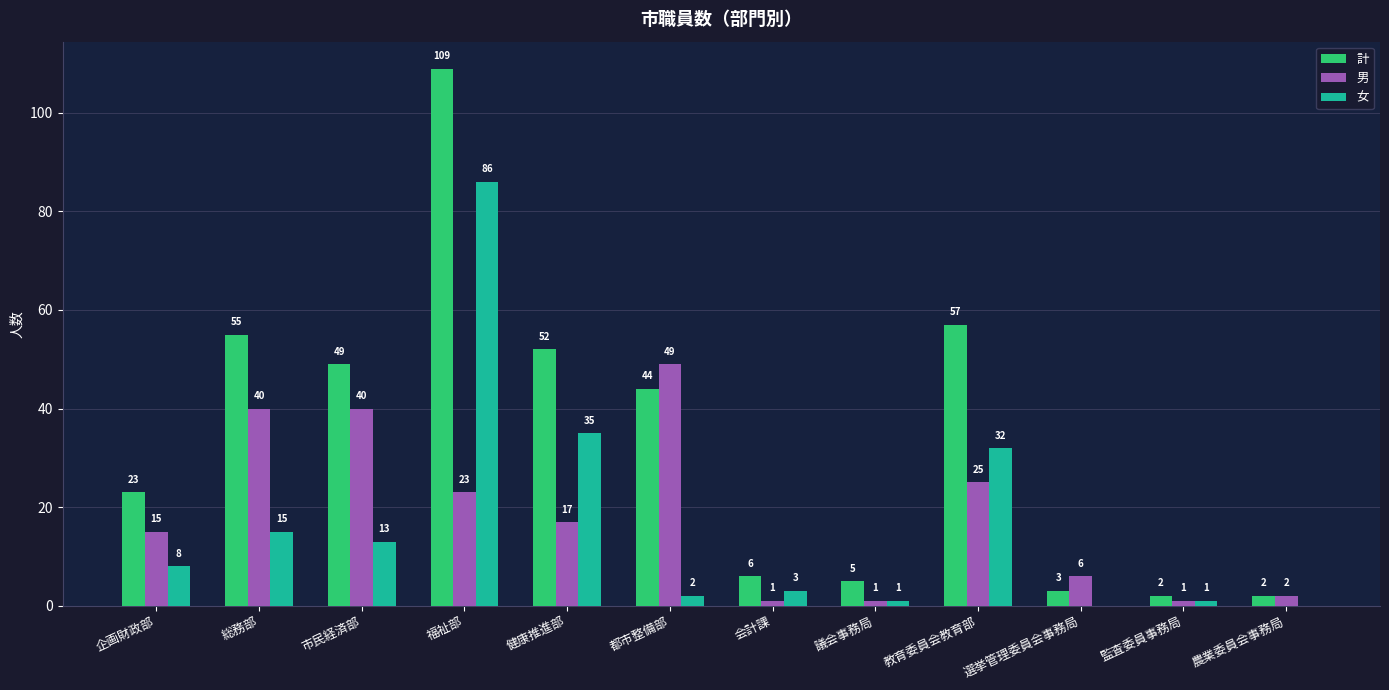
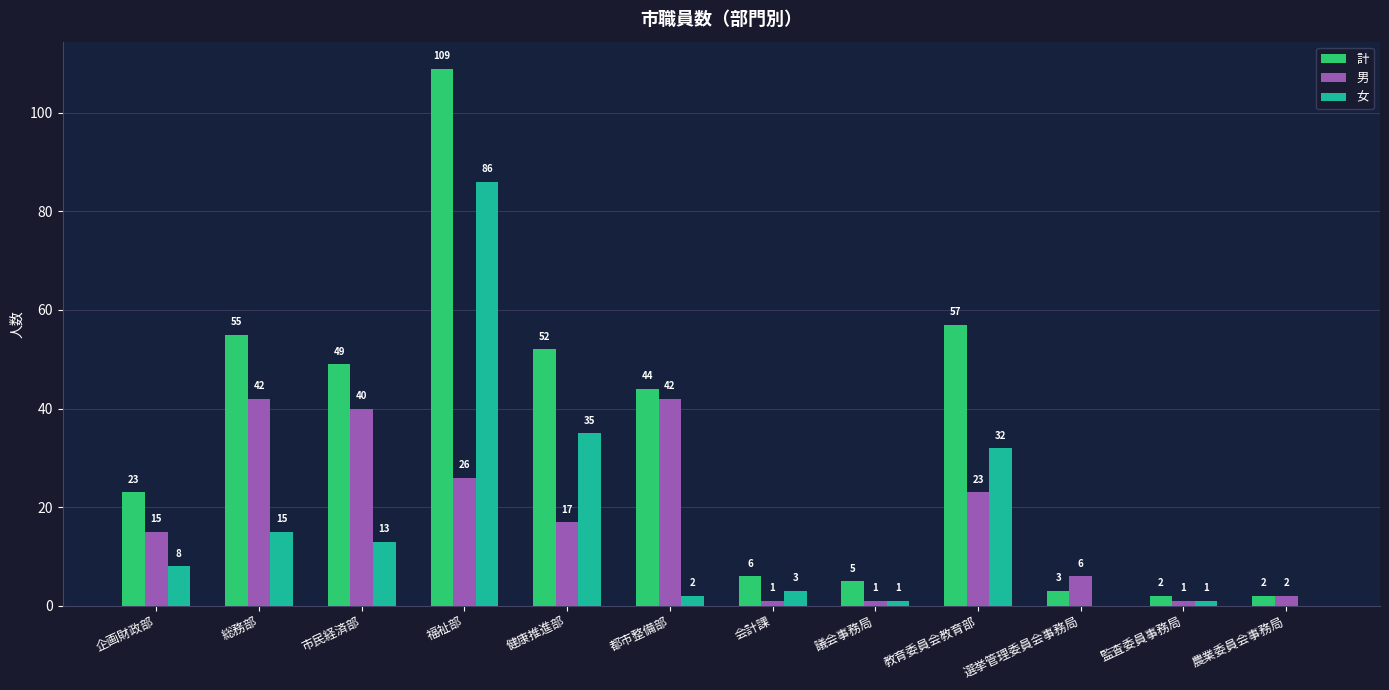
  {
    "男": {
      "企画財政部": 15,
-     "総務部": 40,
+     "総務部": 42,
      "市民経済部": 40,
-     "福祉部": 23,
+     "福祉部": 26,
      "健康推進部": 17,
-     "都市整備部": 49,
+     "都市整備部": 42,
      "会計課": 1,
      "議会事務局": 1,
-     "教育委員会教育部": 25,
+     "教育委員会教育部": 23,
      "選挙管理委員会事務局": 6,
      "監査委員事務局": 1,
      "農業委員会事務局": 2
    }
  }
